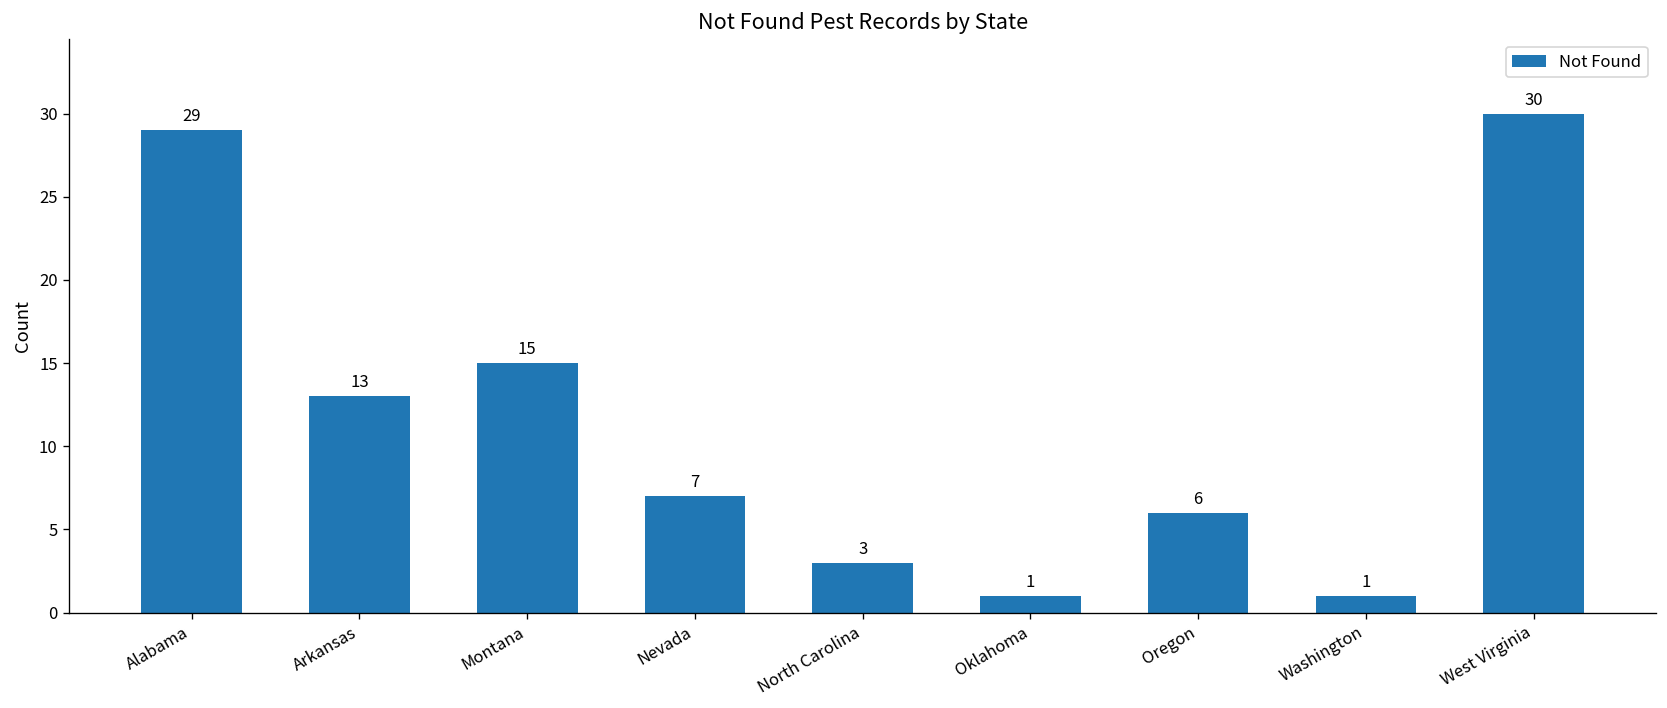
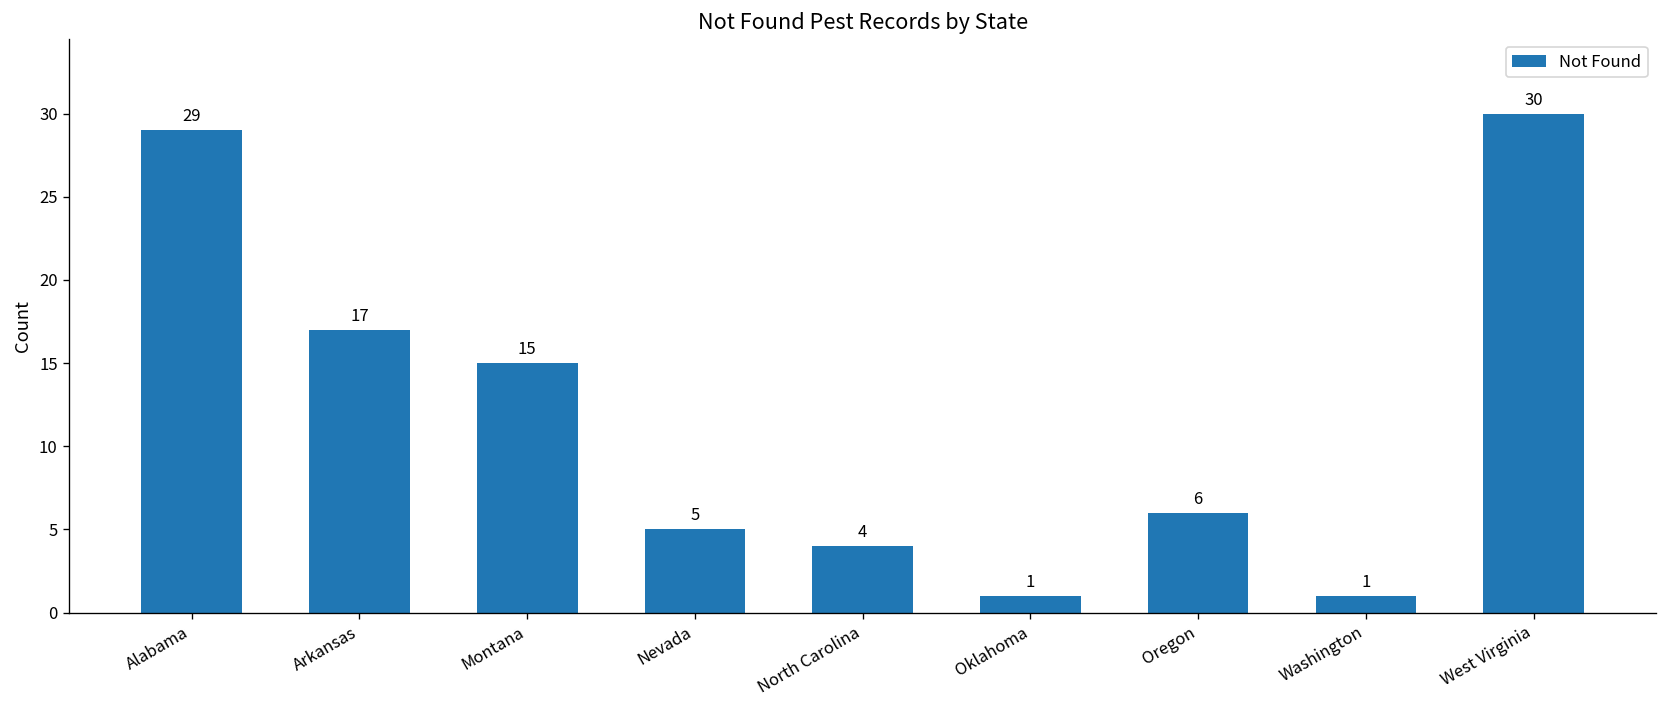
  {
    "Alabama": 29,
-   "Arkansas": 13,
+   "Arkansas": 17,
    "Montana": 15,
-   "Nevada": 7,
-   "North Carolina": 3,
+   "Nevada": 5,
+   "North Carolina": 4,
    "Oklahoma": 1,
    "Oregon": 6,
    "Washington": 1,
    "West Virginia": 30
  }
